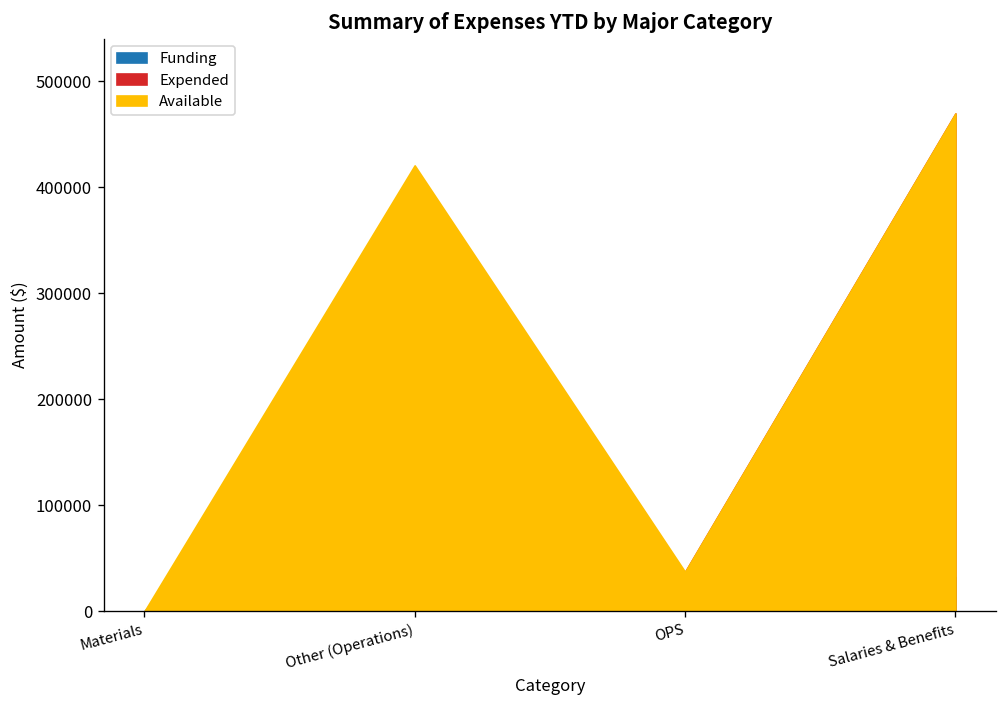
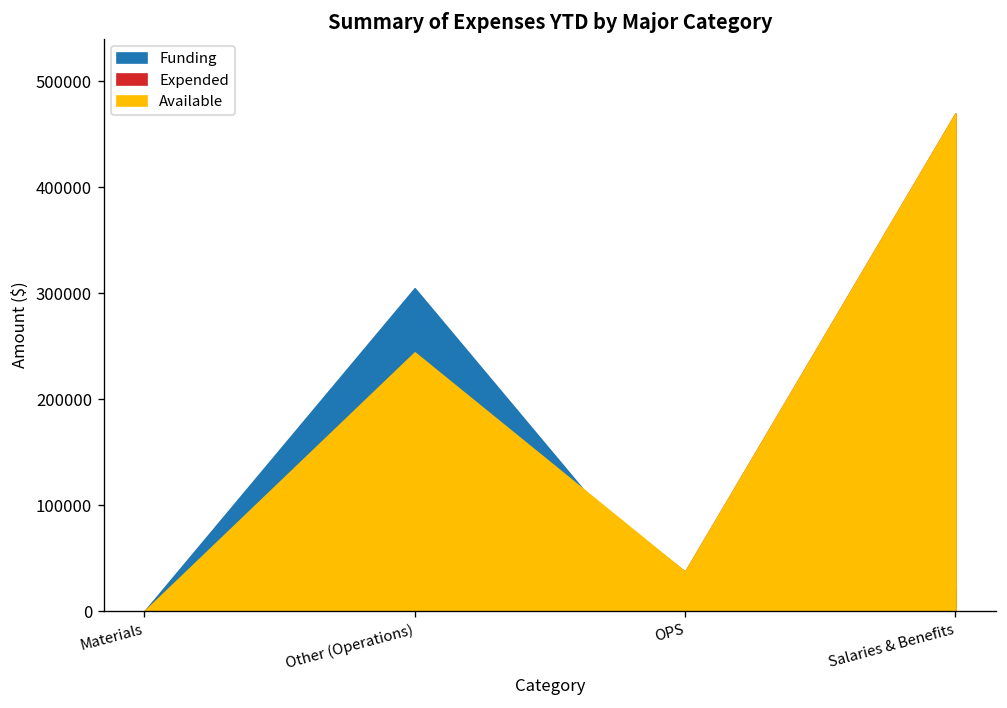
  {
    "Funding": {
-     "Other (Operations)": 320000,
-     "Salaries & Benefits": 30000
+     "Other (Operations)": 300000,
+     "Salaries & Benefits": 20000
    },
    "Available": {
-     "Other (Operations)": 420000
+     "Other (Operations)": 240000
    }
  }
